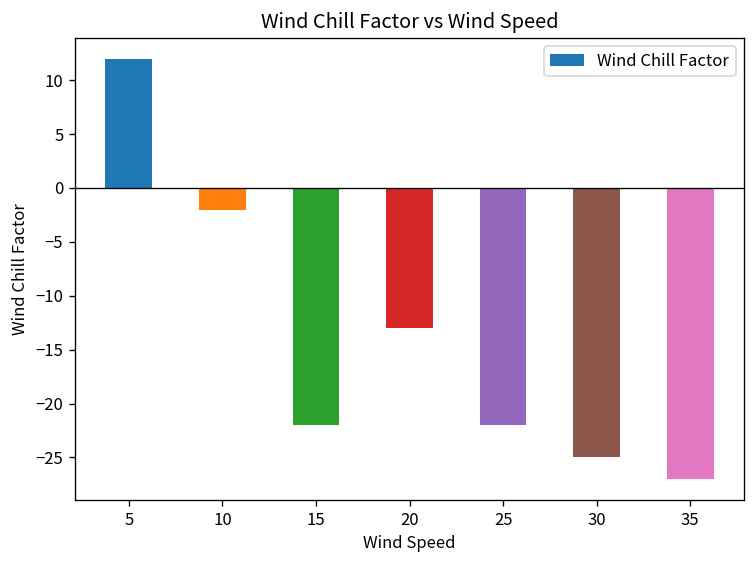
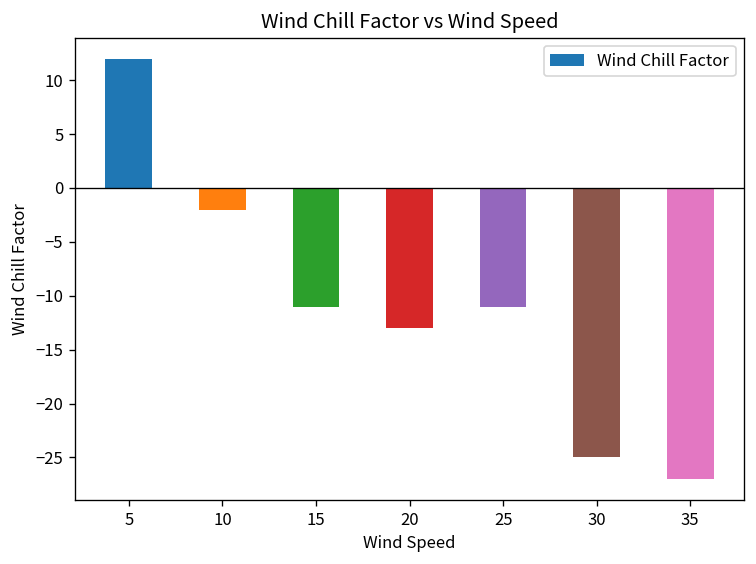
  {
    "5": 12,
    "10": -2,
-   "15": -22,
+   "15": -11,
    "20": -13,
-   "25": -22,
+   "25": -11,
    "30": -25,
    "35": -27
  }
